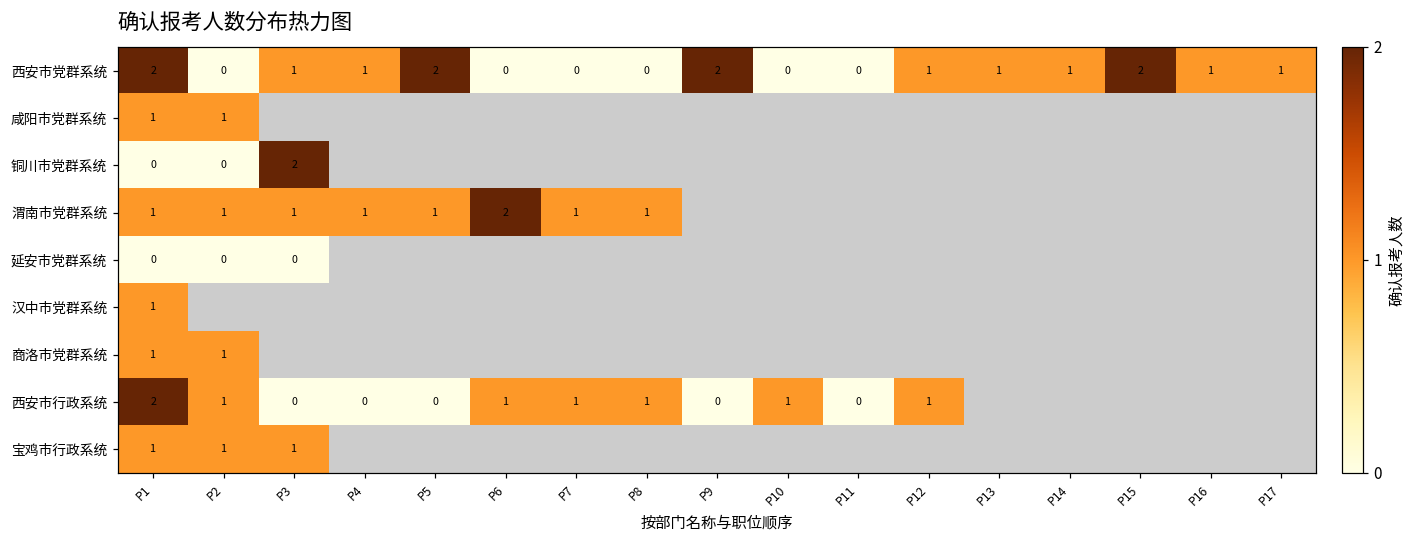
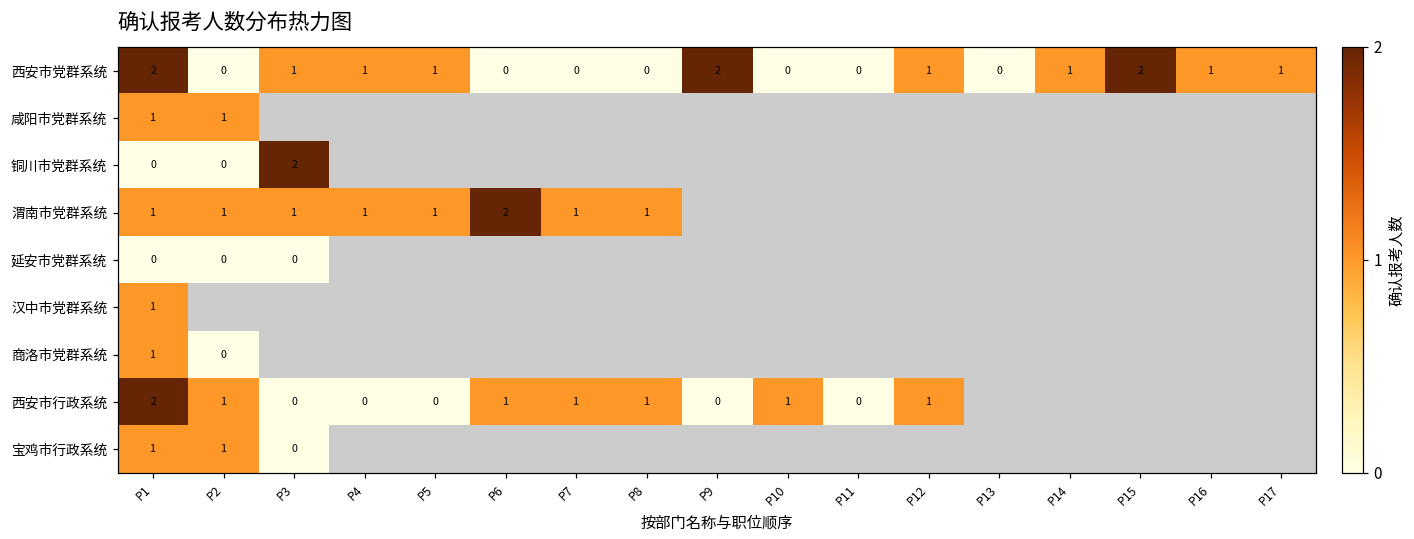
  {
    "西安市党群系统": {
      "P1": 2,
      "P2": 0,
      "P3": 1,
      "P4": 1,
-     "P5": 2,
+     "P5": 1,
      "P6": 0,
      "P7": 0,
      "P8": 0,
      "P9": 2,
      "P10": 0,
      "P11": 0,
      "P12": 1,
-     "P13": 1,
+     "P13": 0,
      "P14": 1,
      "P15": 2,
      "P16": 1,
      "P17": 1
    },
    "咸阳市党群系统": {
      "P1": 1,
      "P2": 1
    },
    "铜川市党群系统": {
      "P1": 0,
      "P2": 0,
      "P3": 2
    },
    "渭南市党群系统": {
      "P1": 1,
      "P2": 1,
      "P3": 1,
      "P4": 1,
      "P5": 1,
      "P6": 2,
      "P7": 1,
      "P8": 1
    },
    "延安市党群系统": {
      "P1": 0,
      "P2": 0,
      "P3": 0
    },
    "汉中市党群系统": {
      "P1": 1
    },
    "商洛市党群系统": {
      "P1": 1,
-     "P2": 1
+     "P2": 0
    },
    "西安市行政系统": {
      "P1": 2,
      "P2": 1,
      "P3": 0,
      "P4": 0,
      "P5": 0,
      "P6": 1,
      "P7": 1,
      "P8": 1,
      "P9": 0,
      "P10": 1,
      "P11": 0,
      "P12": 1
    },
    "宝鸡市行政系统": {
      "P1": 1,
      "P2": 1,
-     "P3": 1
+     "P3": 0
    }
  }
